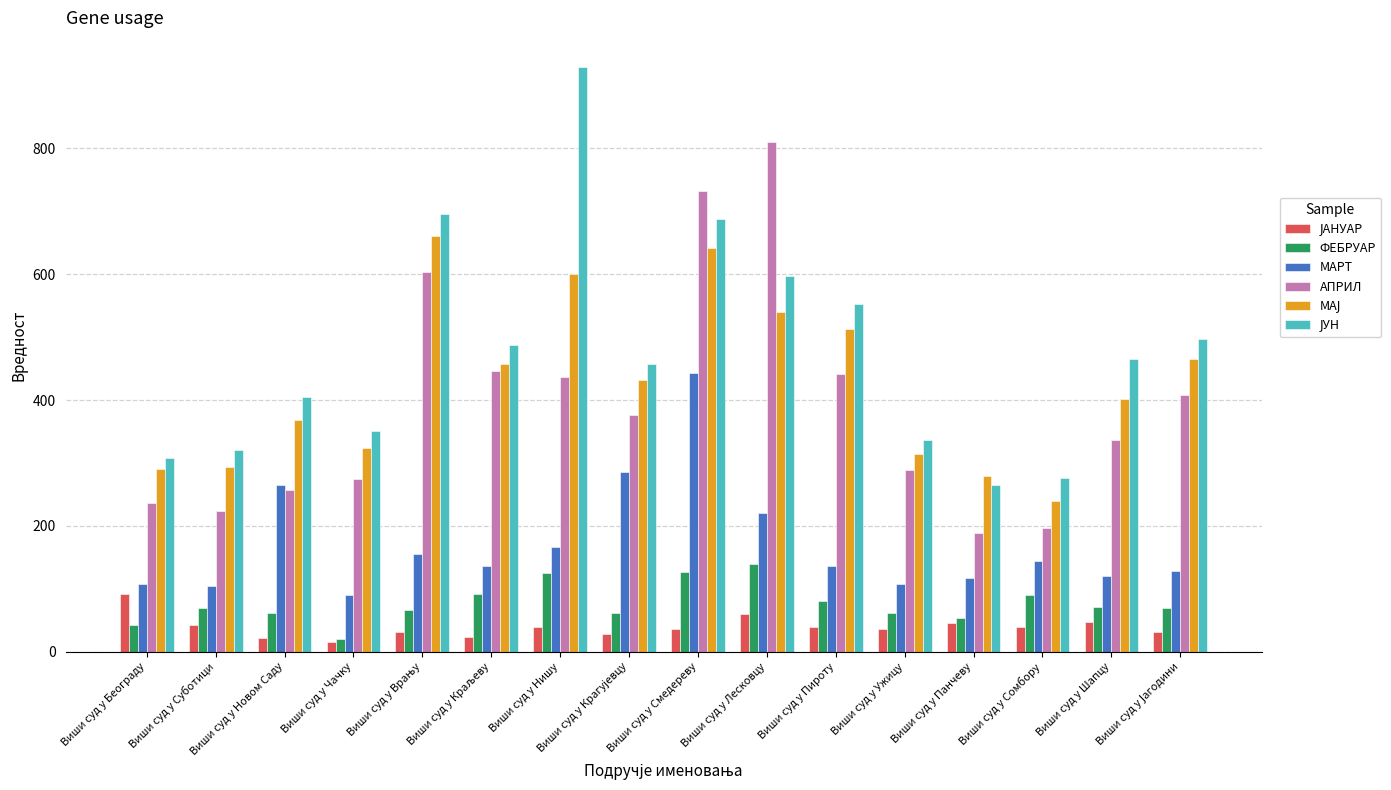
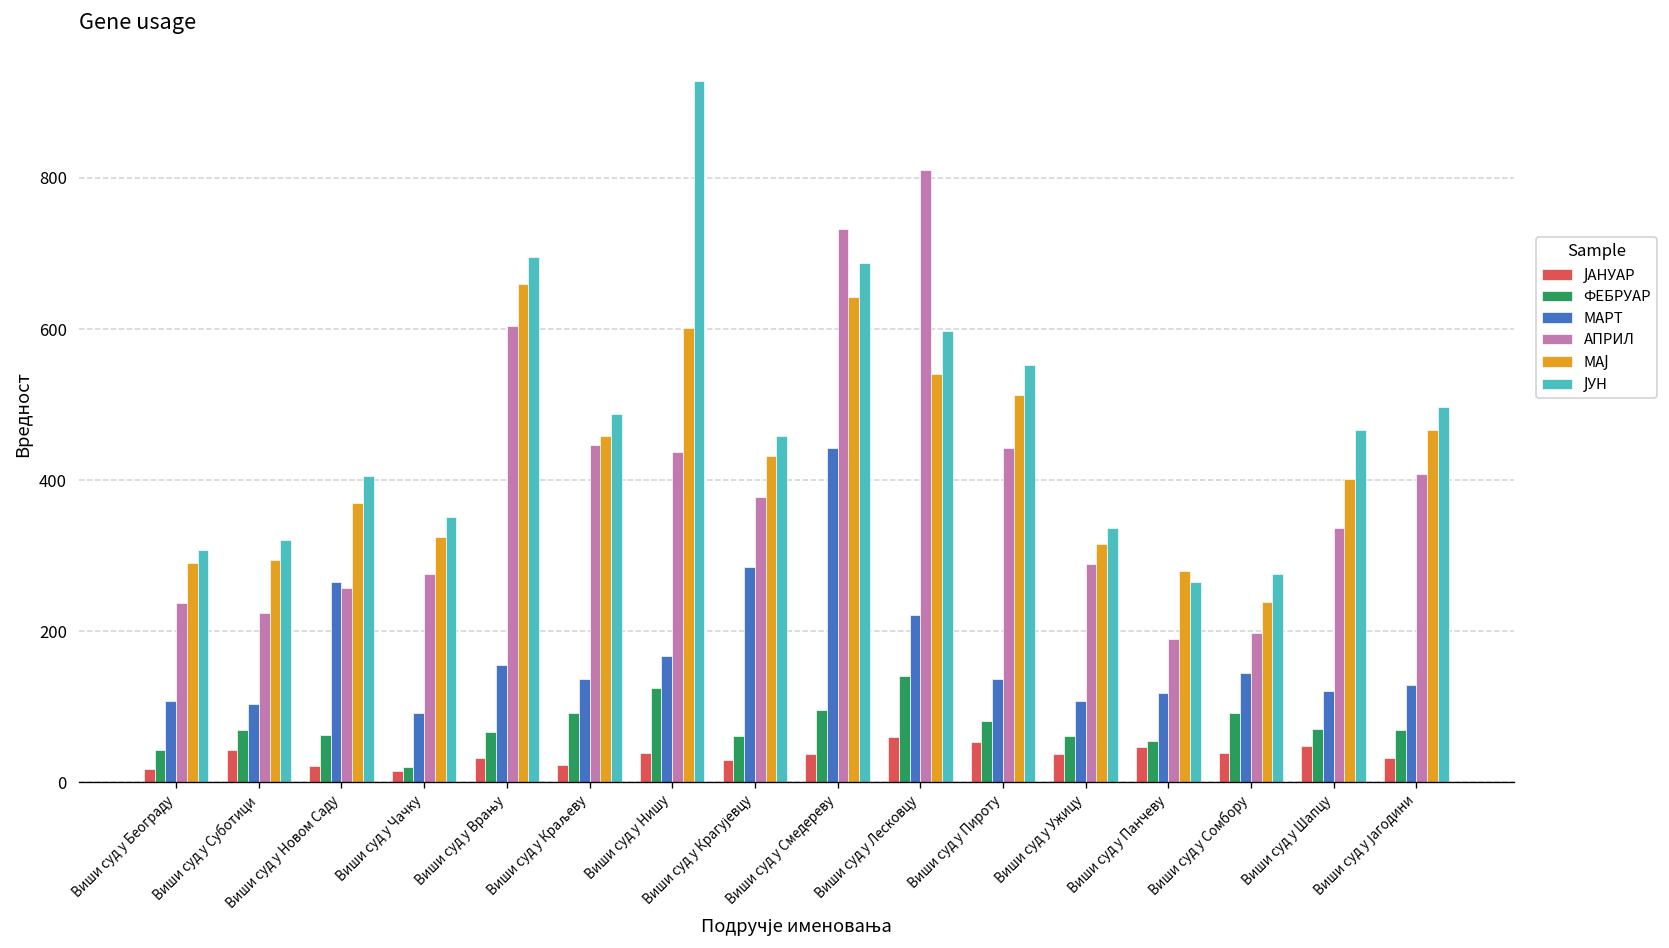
  {
    "ЈАНУАР": {
-     "Виши суд у Београду": 90,
+     "Виши суд у Београду": 20,
      "Виши суд у Суботици": 40,
      "Виши суд у Новом Саду": 20,
      "Виши суд у Чачку": 20,
      "Виши суд у Врању": 30,
      "Виши суд у Краљеву": 20,
      "Виши суд у Нишу": 40,
      "Виши суд у Крагујевцу": 30,
      "Виши суд у Смедереву": 40,
      "Виши суд у Лесковцу": 60,
-     "Виши суд у Пироту": 40,
+     "Виши суд у Пироту": 50,
      "Виши суд у Ужицу": 40,
      "Виши суд у Панчеву": 50,
      "Виши суд у Сомбору": 40,
      "Виши суд у Шапцу": 50,
      "Виши суд у Јагодини": 30
    },
    "ФЕБРУАР": {
      "Виши суд у Београду": 40,
      "Виши суд у Суботици": 70,
      "Виши суд у Новом Саду": 60,
      "Виши суд у Чачку": 20,
      "Виши суд у Врању": 70,
      "Виши суд у Краљеву": 90,
      "Виши суд у Нишу": 130,
      "Виши суд у Крагујевцу": 60,
-     "Виши суд у Смедереву": 130,
+     "Виши суд у Смедереву": 100,
      "Виши суд у Лесковцу": 140,
      "Виши суд у Пироту": 80,
      "Виши суд у Ужицу": 60,
      "Виши суд у Панчеву": 50,
      "Виши суд у Сомбору": 90,
      "Виши суд у Шапцу": 70,
      "Виши суд у Јагодини": 70
    },
    "МАРТ": {
      "Виши суд у Београду": 110,
      "Виши суд у Суботици": 100,
      "Виши суд у Новом Саду": 270,
      "Виши суд у Чачку": 90,
      "Виши суд у Врању": 160,
      "Виши суд у Краљеву": 140,
      "Виши суд у Нишу": 170,
      "Виши суд у Крагујевцу": 290,
      "Виши суд у Смедереву": 440,
      "Виши суд у Лесковцу": 220,
      "Виши суд у Пироту": 140,
      "Виши суд у Ужицу": 110,
      "Виши суд у Панчеву": 120,
      "Виши суд у Сомбору": 140,
      "Виши суд у Шапцу": 120,
      "Виши суд у Јагодини": 130
    },
    "АПРИЛ": {
      "Виши суд у Београду": 240,
      "Виши суд у Суботици": 220,
      "Виши суд у Новом Саду": 260,
      "Виши суд у Чачку": 280,
      "Виши суд у Врању": 600,
      "Виши суд у Краљеву": 450,
      "Виши суд у Нишу": 440,
      "Виши суд у Крагујевцу": 380,
      "Виши суд у Смедереву": 730,
      "Виши суд у Лесковцу": 810,
      "Виши суд у Пироту": 440,
      "Виши суд у Ужицу": 290,
      "Виши суд у Панчеву": 190,
      "Виши суд у Сомбору": 200,
      "Виши суд у Шапцу": 340,
      "Виши суд у Јагодини": 410
    },
    "МАЈ": {
      "Виши суд у Београду": 290,
      "Виши суд у Суботици": 290,
      "Виши суд у Новом Саду": 370,
      "Виши суд у Чачку": 320,
      "Виши суд у Врању": 660,
      "Виши суд у Краљеву": 460,
      "Виши суд у Нишу": 600,
      "Виши суд у Крагујевцу": 430,
      "Виши суд у Смедереву": 640,
      "Виши суд у Лесковцу": 540,
      "Виши суд у Пироту": 510,
      "Виши суд у Ужицу": 320,
      "Виши суд у Панчеву": 280,
      "Виши суд у Сомбору": 240,
      "Виши суд у Шапцу": 400,
      "Виши суд у Јагодини": 470
    },
    "ЈУН": {
      "Виши суд у Београду": 310,
      "Виши суд у Суботици": 320,
      "Виши суд у Новом Саду": 410,
      "Виши суд у Чачку": 350,
      "Виши суд у Врању": 700,
      "Виши суд у Краљеву": 490,
      "Виши суд у Нишу": 930,
      "Виши суд у Крагујевцу": 460,
      "Виши суд у Смедереву": 690,
      "Виши суд у Лесковцу": 600,
      "Виши суд у Пироту": 550,
      "Виши суд у Ужицу": 340,
      "Виши суд у Панчеву": 270,
      "Виши суд у Сомбору": 280,
      "Виши суд у Шапцу": 470,
      "Виши суд у Јагодини": 500
    }
  }
